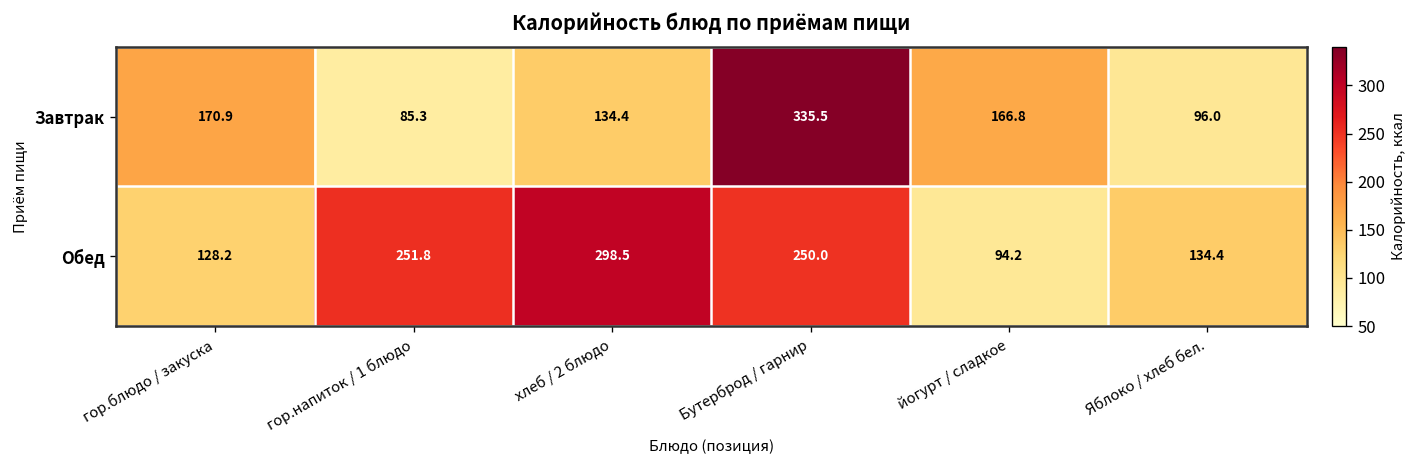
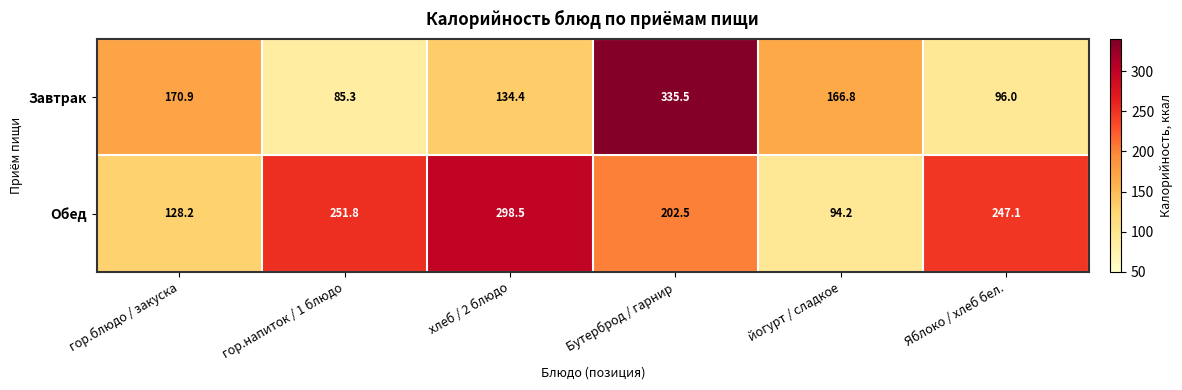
  {
    "Завтрак": {
      "гор.блюдо / закуска": 170.9,
      "гор.напиток / 1 блюдо": 85.3,
      "хлеб / 2 блюдо": 134.4,
      "Бутерброд / гарнир": 335.5,
      "йогурт / сладкое": 166.8,
      "Яблоко / хлеб бел.": 96.0
    },
    "Обед": {
      "гор.блюдо / закуска": 128.2,
      "гор.напиток / 1 блюдо": 251.8,
      "хлеб / 2 блюдо": 298.5,
-     "Бутерброд / гарнир": 250.0,
+     "Бутерброд / гарнир": 202.5,
      "йогурт / сладкое": 94.2,
-     "Яблоко / хлеб бел.": 134.4
+     "Яблоко / хлеб бел.": 247.1
    }
  }
